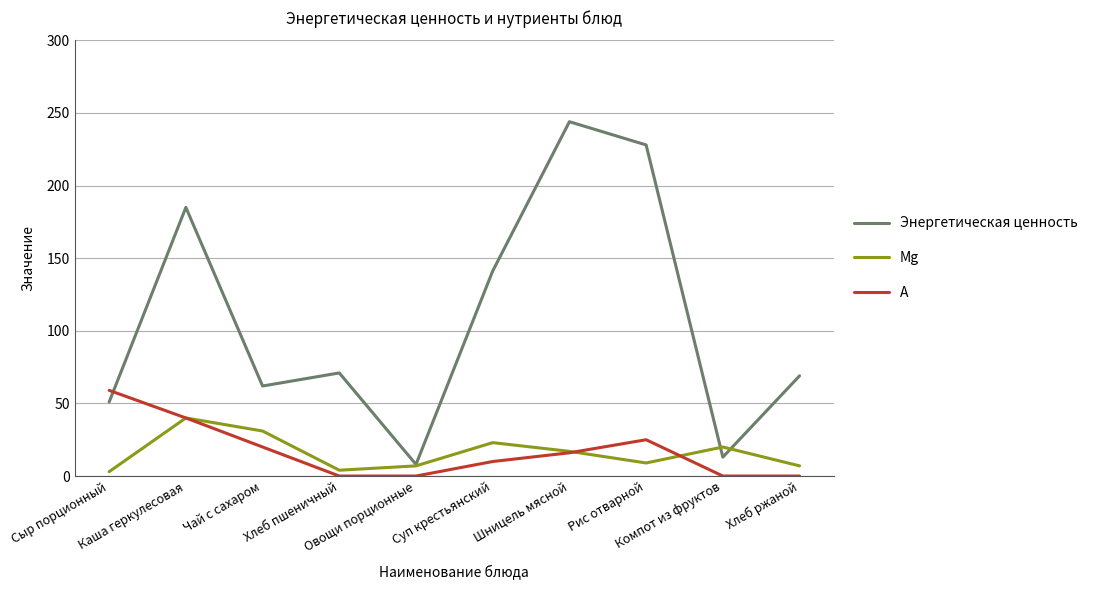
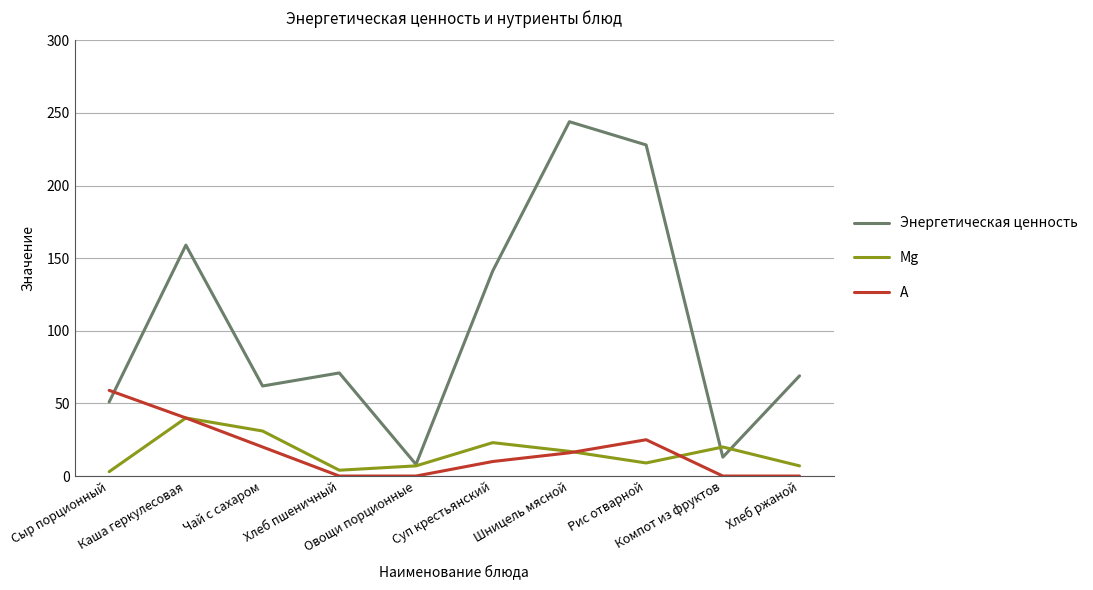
  {
    "Энергетическая ценность": {
      "Сыр порционный": 51,
-     "Каша геркулесовая": 185,
+     "Каша геркулесовая": 159,
      "Чай с сахаром": 62,
      "Хлеб пшеничный": 71,
      "Суп крестьянский": 141,
      "Шницель мясной": 244,
      "Рис отварной": 228,
      "Компот из фруктов": 13,
      "Хлеб ржаной": 69
    },
    "Mg": {
      "Сыр порционный": 3,
      "Чай с сахаром": 31,
      "Хлеб пшеничный": 4,
      "Суп крестьянский": 23,
      "Рис отварной": 9,
      "Компот из фруктов": 20,
      "Хлеб ржаной": 7
    },
    "А": {
      "Сыр порционный": 59,
      "Чай с сахаром": 20,
      "Хлеб пшеничный": 0,
      "Овощи порционные": 0,
      "Суп крестьянский": 10,
      "Рис отварной": 25,
      "Компот из фруктов": 0,
      "Хлеб ржаной": 0
    }
  }
